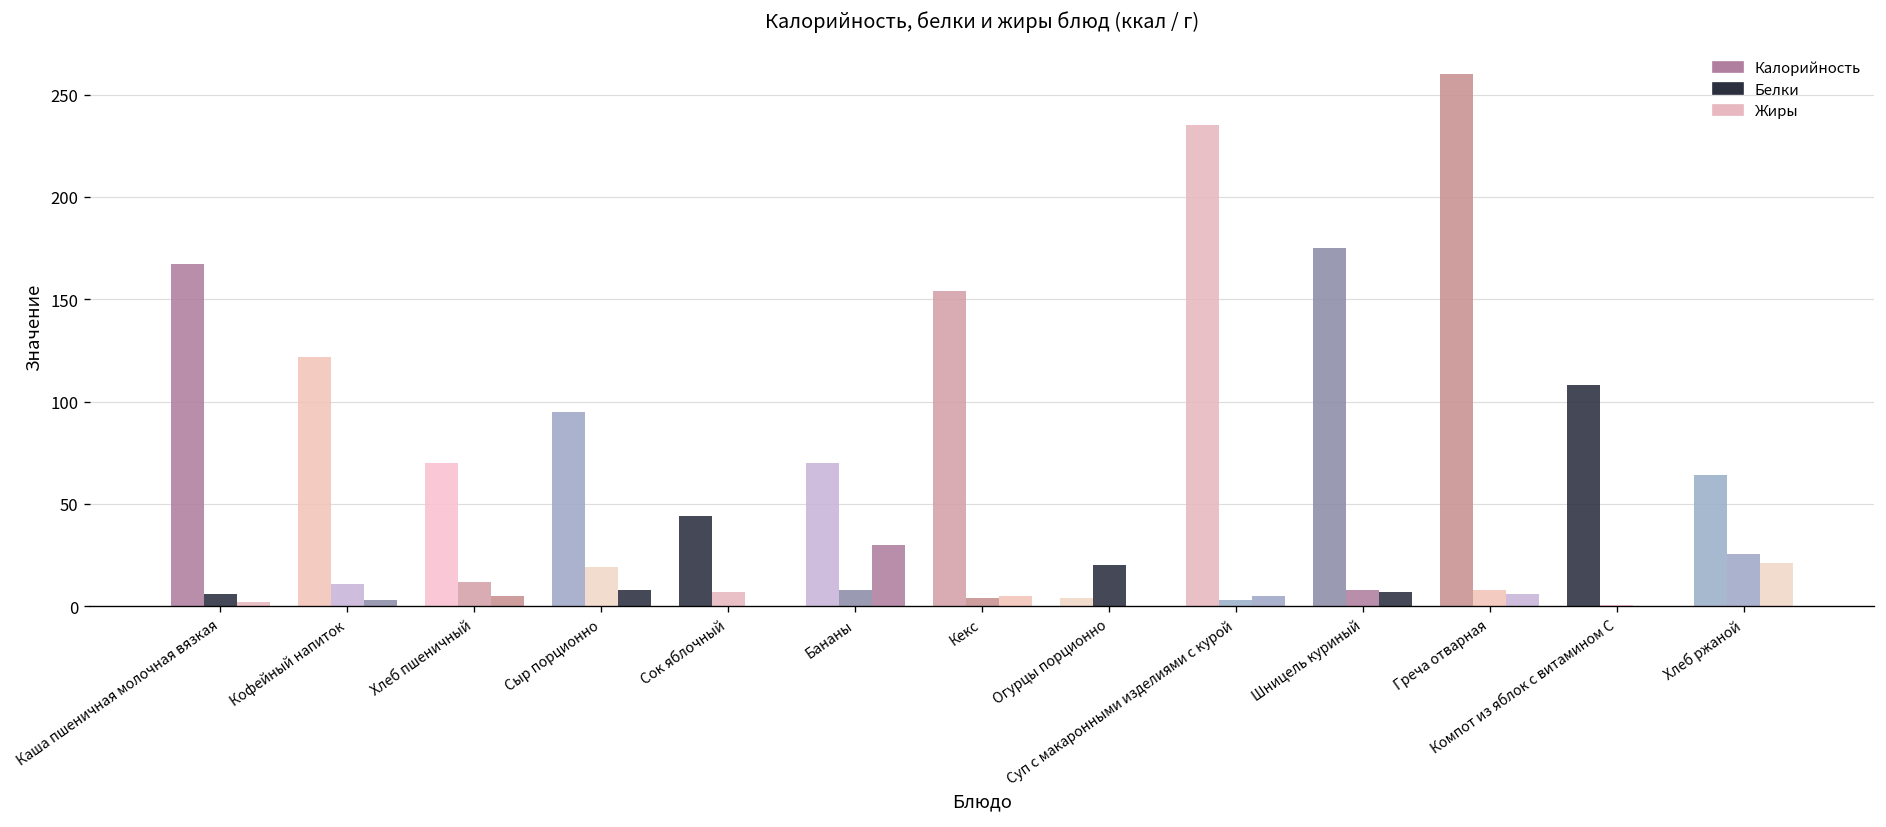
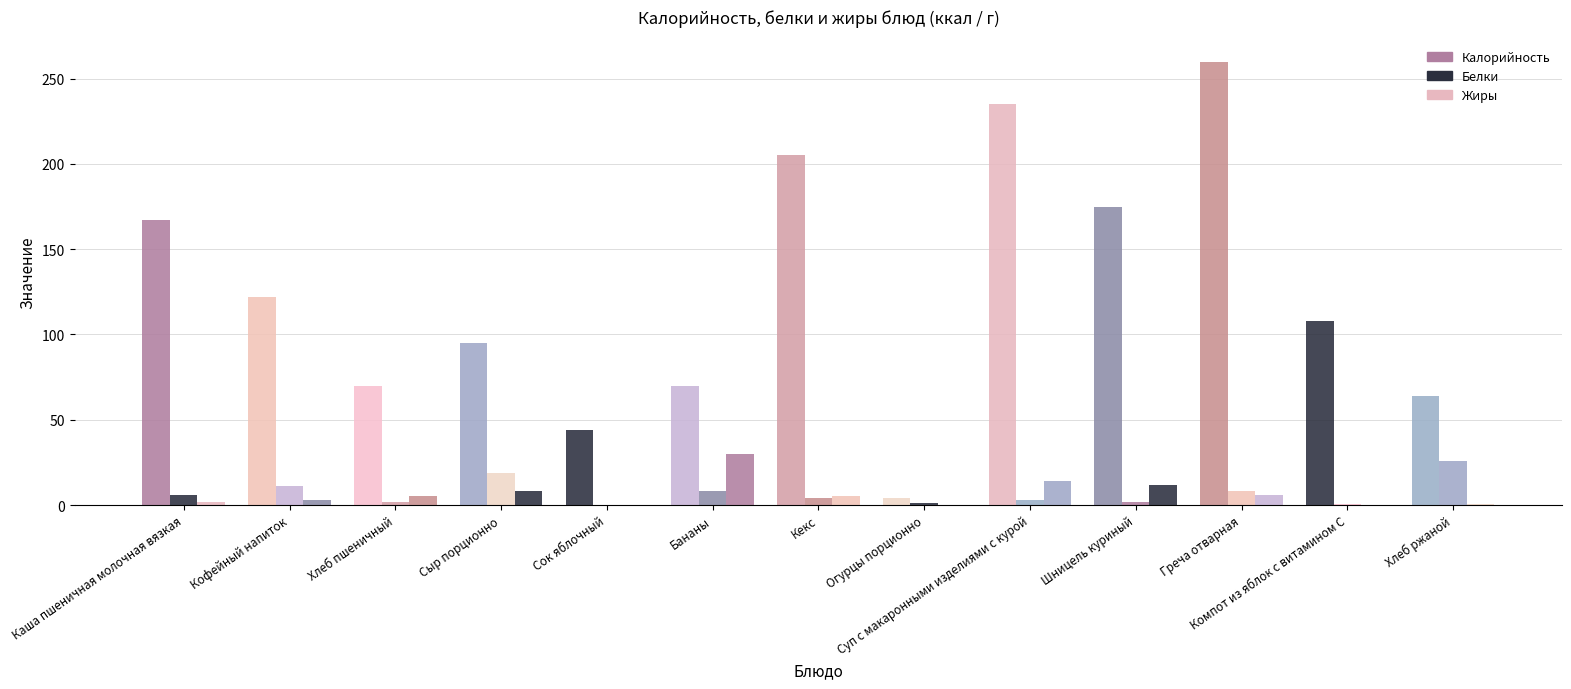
  {
    "Калорийность": {
      "Каша пшеничная молочная вязкая": 167,
      "Кофейный напиток": 122,
      "Хлеб пшеничный": 70,
      "Сыр порционно": 95,
      "Сок яблочный": 44,
      "Бананы": 70,
-     "Кекс": 154,
+     "Кекс": 205,
      "Огурцы порционно": 4,
      "Суп с макаронными изделиями с курой": 235,
      "Шницель куриный": 175,
      "Греча отварная": 260,
      "Компот из яблок с витамином С": 108,
      "Хлеб ржаной": 64
    },
    "Белки": {
      "Каша пшеничная молочная вязкая": 6,
      "Кофейный напиток": 11,
-     "Хлеб пшеничный": 12,
+     "Хлеб пшеничный": 2,
      "Сыр порционно": 19,
-     "Сок яблочный": 7,
+     "Сок яблочный": 0,
      "Бананы": 8,
      "Кекс": 4,
-     "Огурцы порционно": 20,
+     "Огурцы порционно": 1,
      "Суп с макаронными изделиями с курой": 3,
-     "Шницель куриный": 8,
+     "Шницель куриный": 2,
      "Греча отварная": 8,
      "Хлеб ржаной": 26
    },
    "Жиры": {
      "Каша пшеничная молочная вязкая": 2,
      "Кофейный напиток": 3,
      "Хлеб пшеничный": 5,
      "Сыр порционно": 8,
      "Сок яблочный": 0,
      "Бананы": 30,
      "Кекс": 5,
      "Огурцы порционно": 0,
-     "Суп с макаронными изделиями с курой": 5,
-     "Шницель куриный": 7,
+     "Суп с макаронными изделиями с курой": 14,
+     "Шницель куриный": 12,
      "Греча отварная": 6,
      "Компот из яблок с витамином С": 0,
-     "Хлеб ржаной": 21
+     "Хлеб ржаной": 1
    }
  }
